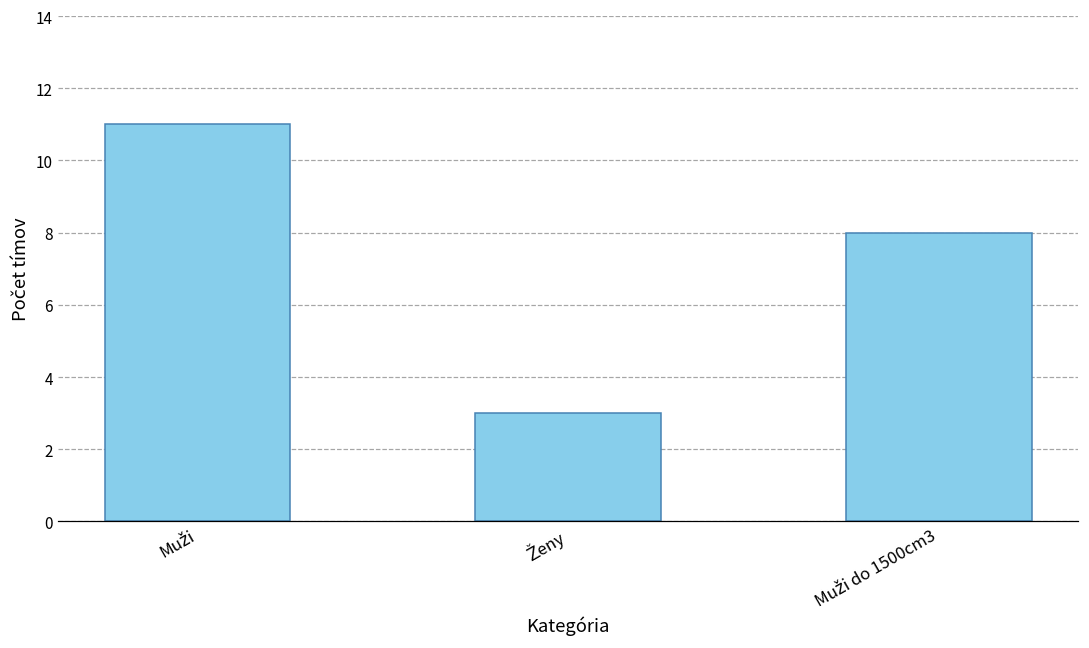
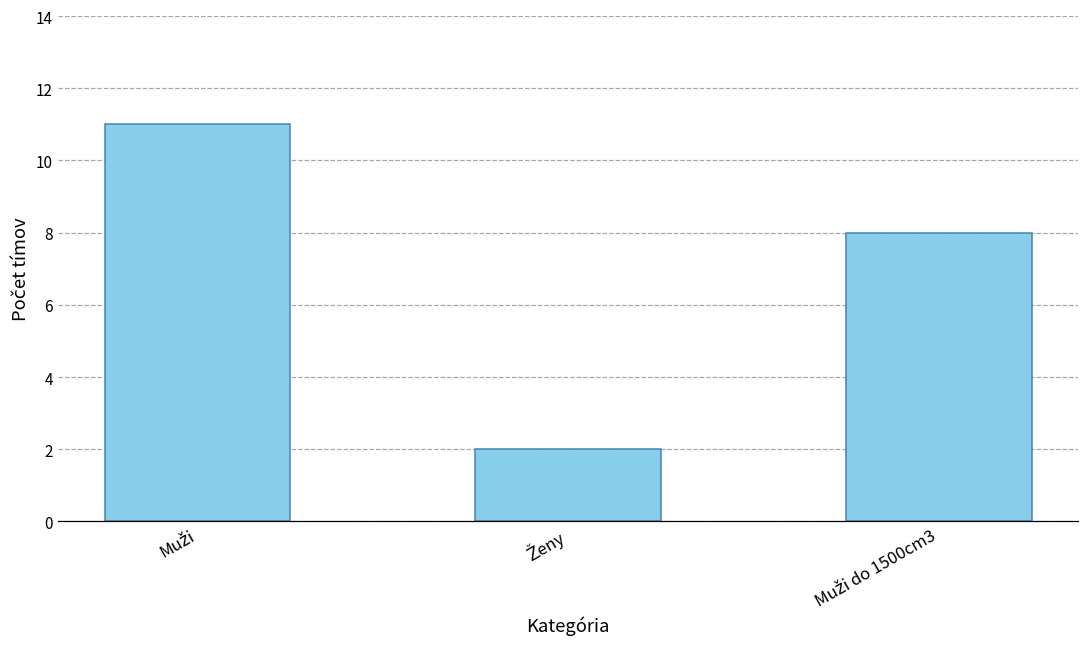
  {
    "Muži": 11,
-   "Ženy": 3,
+   "Ženy": 2,
    "Muži do 1500cm3": 8
  }
